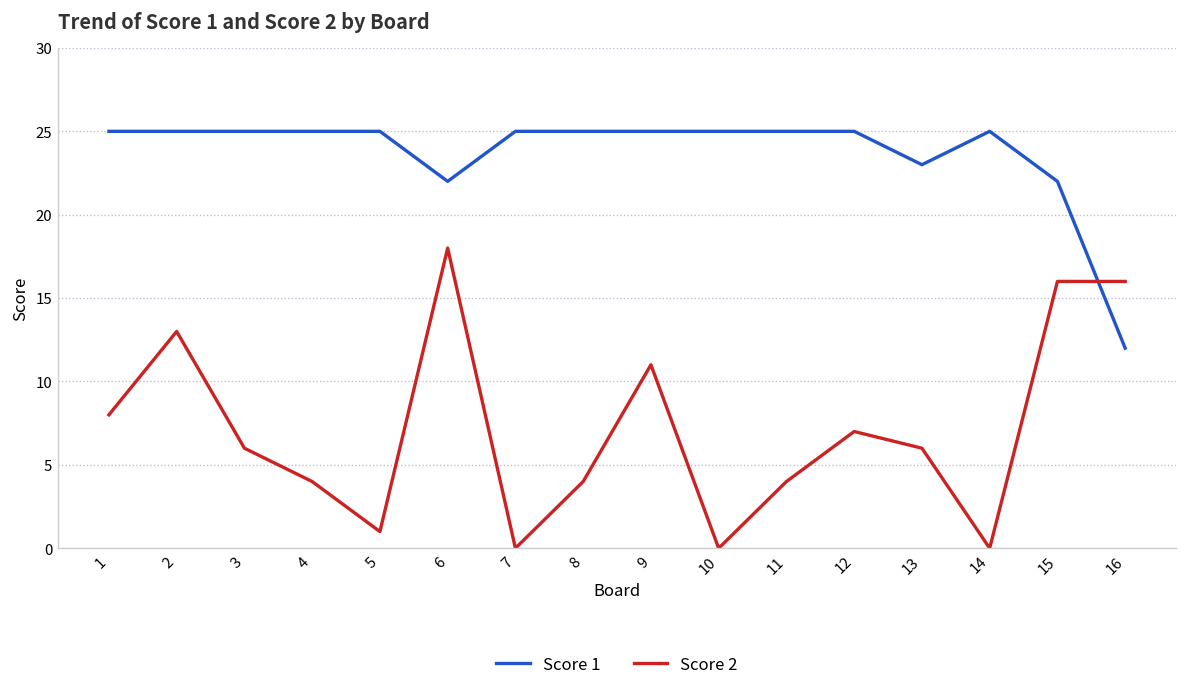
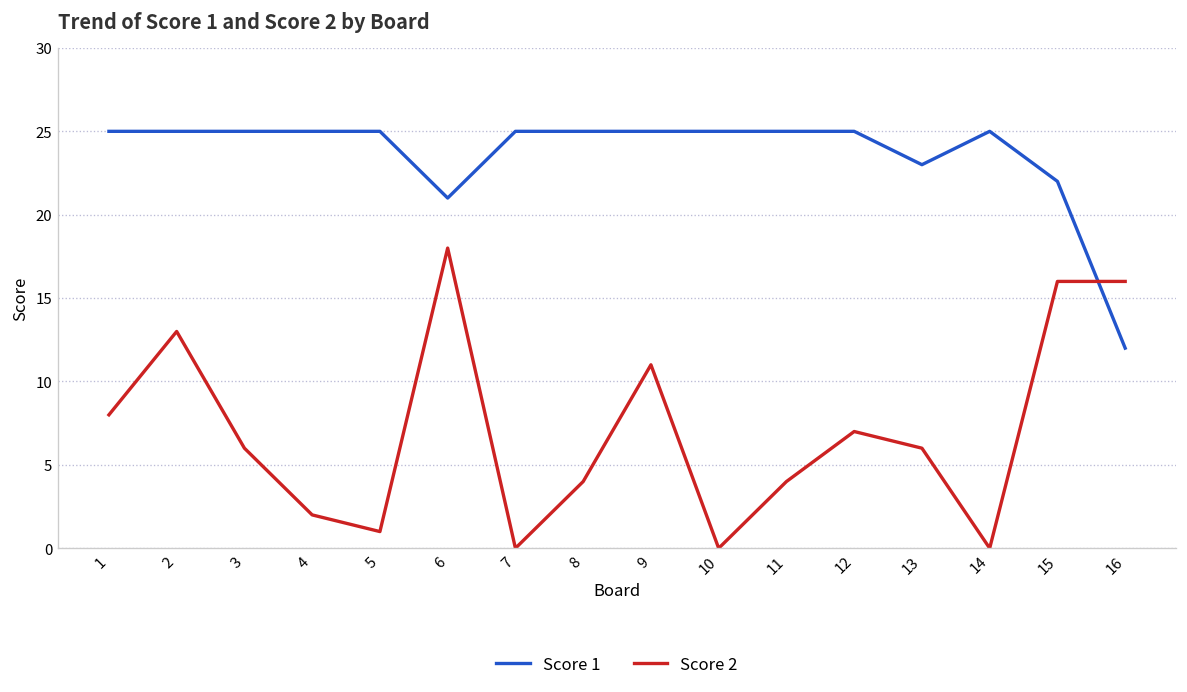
  {
    "Score 1": {
      "1": 25,
      "2": 25,
      "3": 25,
      "4": 25,
      "5": 25,
-     "6": 22,
+     "6": 21,
      "7": 25,
      "8": 25,
      "9": 25,
      "10": 25,
      "11": 25,
      "12": 25,
      "13": 23,
      "14": 25,
      "15": 22,
      "16": 12
    },
    "Score 2": {
      "1": 8,
      "2": 13,
      "3": 6,
-     "4": 4,
+     "4": 2,
      "5": 1,
      "6": 18,
      "7": 0,
      "8": 4,
      "9": 11,
      "10": 0,
      "11": 4,
      "12": 7,
      "13": 6,
      "14": 0,
      "15": 16,
      "16": 16
    }
  }
